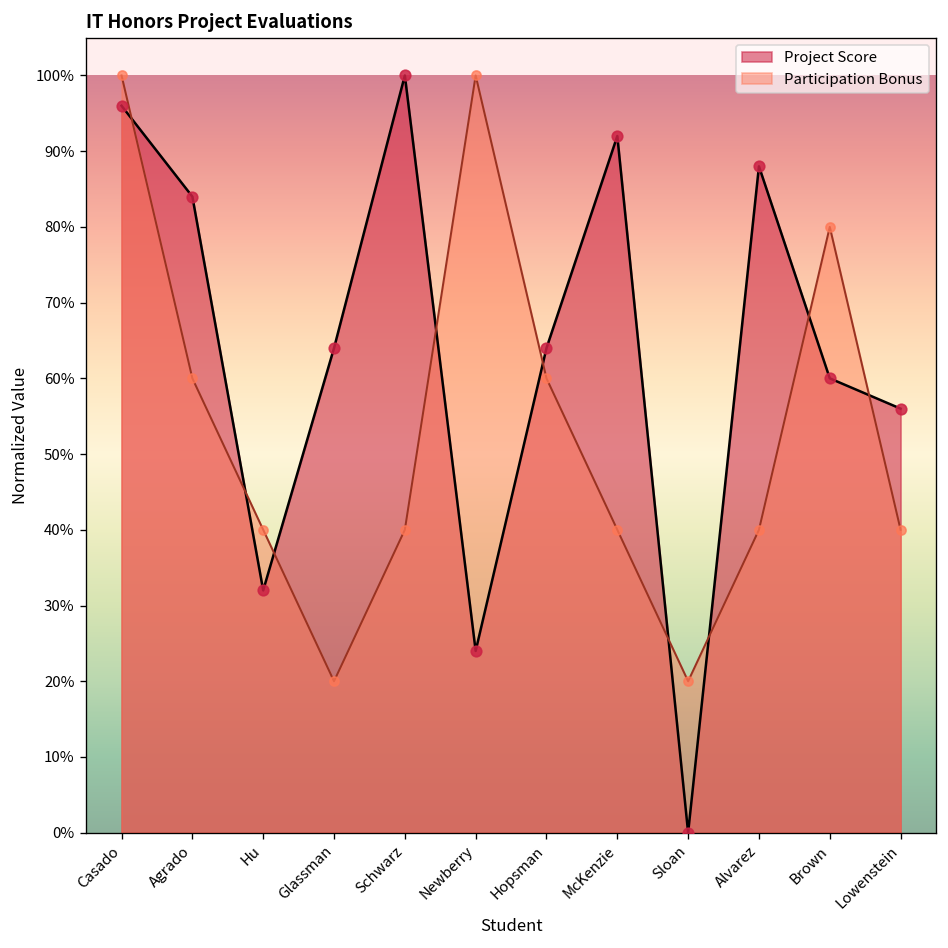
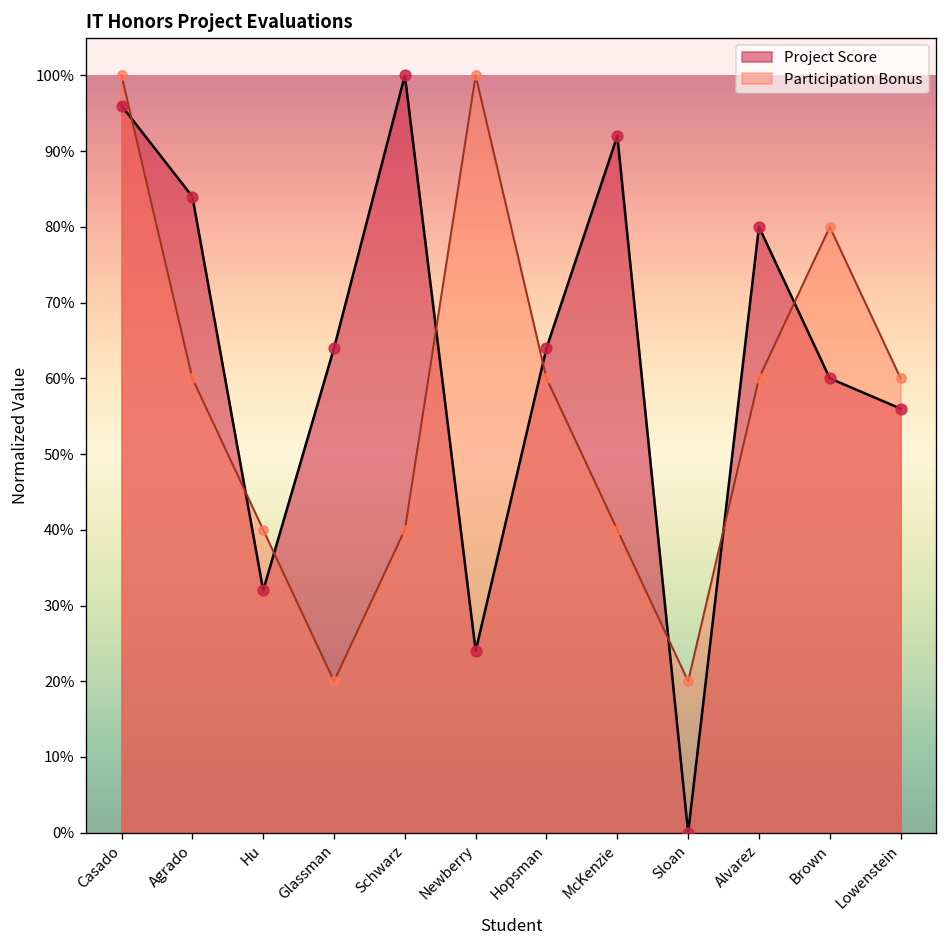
  {
    "Project Score": {
      "Casado": "96%",
      "Agrado": "84%",
      "Hu": "32%",
      "Glassman": "64%",
      "Schwarz": "100%",
      "Newberry": "24%",
      "Hopsman": "64%",
      "McKenzie": "92%",
      "Sloan": "0%",
-     "Alvarez": "88%",
+     "Alvarez": "80%",
      "Brown": "60%",
      "Lowenstein": "56%"
    },
    "Participation Bonus": {
      "Casado": "100%",
      "Agrado": "60%",
      "Hu": "40%",
      "Glassman": "20%",
      "Schwarz": "40%",
      "Newberry": "100%",
      "Hopsman": "60%",
      "McKenzie": "40%",
      "Sloan": "20%",
-     "Alvarez": "40%",
+     "Alvarez": "60%",
      "Brown": "80%",
-     "Lowenstein": "40%"
+     "Lowenstein": "60%"
    }
  }
